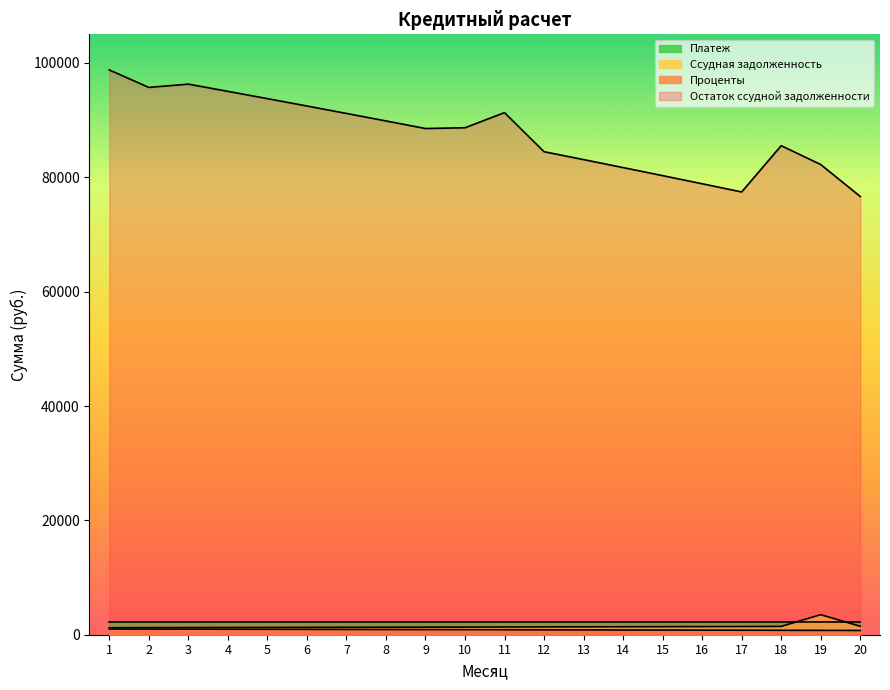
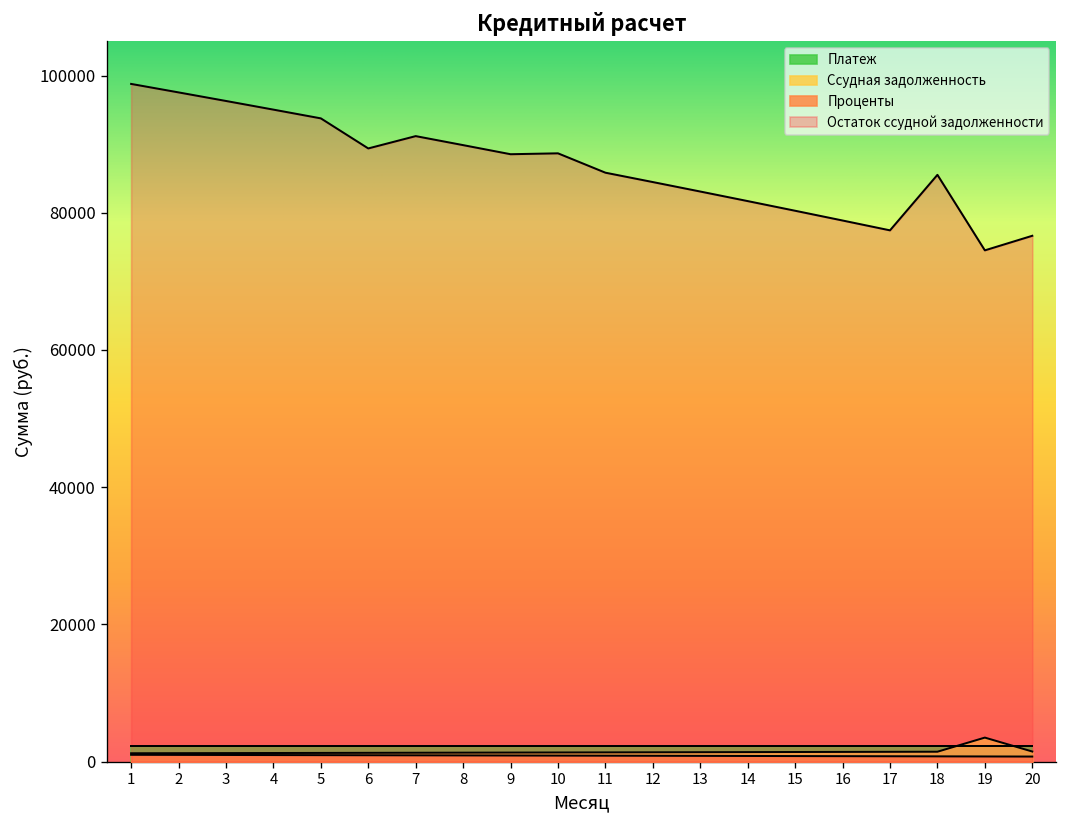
  {
    "Платеж": {
      "1": 2000,
      "2": 2000,
      "3": 2000,
      "4": 2000,
      "5": 2000,
      "6": 2000,
      "7": 2000,
      "8": 2000,
      "9": 2000,
      "10": 2000,
      "11": 2000,
      "12": 2000,
      "13": 2000,
      "14": 2000,
      "15": 2000,
      "16": 2000,
      "17": 2000,
      "18": 2000,
      "19": 2000,
      "20": 2000
    },
    "Ссудная задолженность": {
      "10": 1000,
      "11": 1000,
      "12": 1000,
      "13": 1000,
      "14": 1000,
      "15": 1000,
      "16": 1000,
      "17": 1000,
      "18": 1000,
      "19": 4000,
      "20": 1000
    },
    "Проценты": {
      "10": 1000,
      "11": 1000,
      "12": 1000,
      "13": 1000,
      "14": 1000,
      "15": 1000,
      "16": 1000,
      "17": 1000,
      "18": 1000,
      "19": 1000,
      "20": 1000
    },
    "Остаток ссудной задолженности": {
      "1": 99000,
-     "2": 96000,
+     "2": 98000,
      "3": 96000,
      "4": 95000,
      "5": 94000,
-     "6": 92000,
+     "6": 89000,
      "7": 91000,
      "8": 90000,
      "9": 89000,
      "10": 89000,
-     "11": 91000,
+     "11": 86000,
      "12": 84000,
      "13": 83000,
      "14": 82000,
      "15": 80000,
      "16": 79000,
      "17": 77000,
      "18": 86000,
-     "19": 82000,
+     "19": 75000,
      "20": 77000
    }
  }
